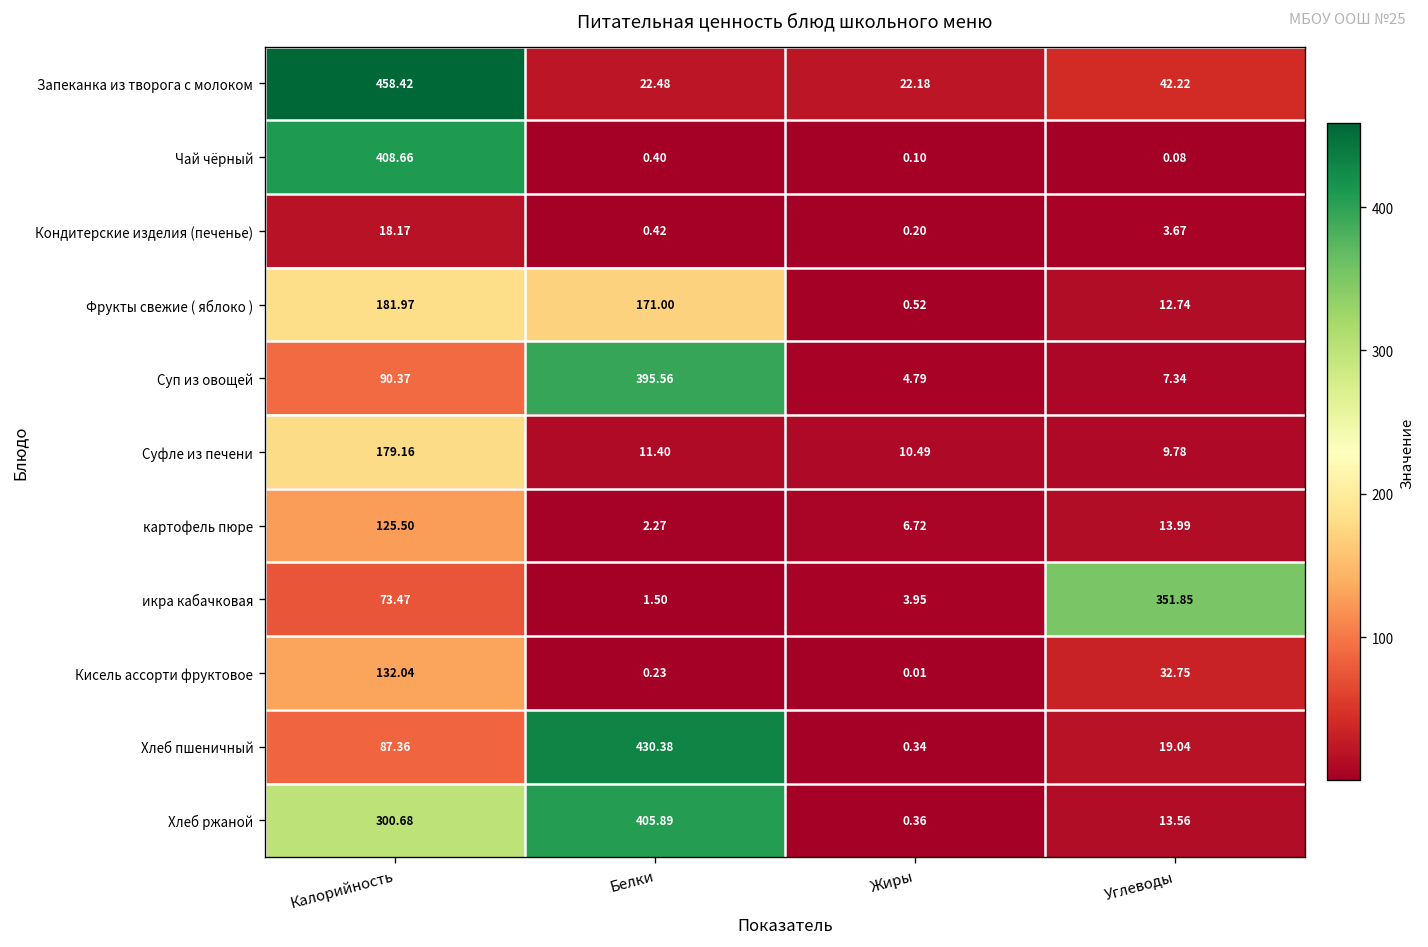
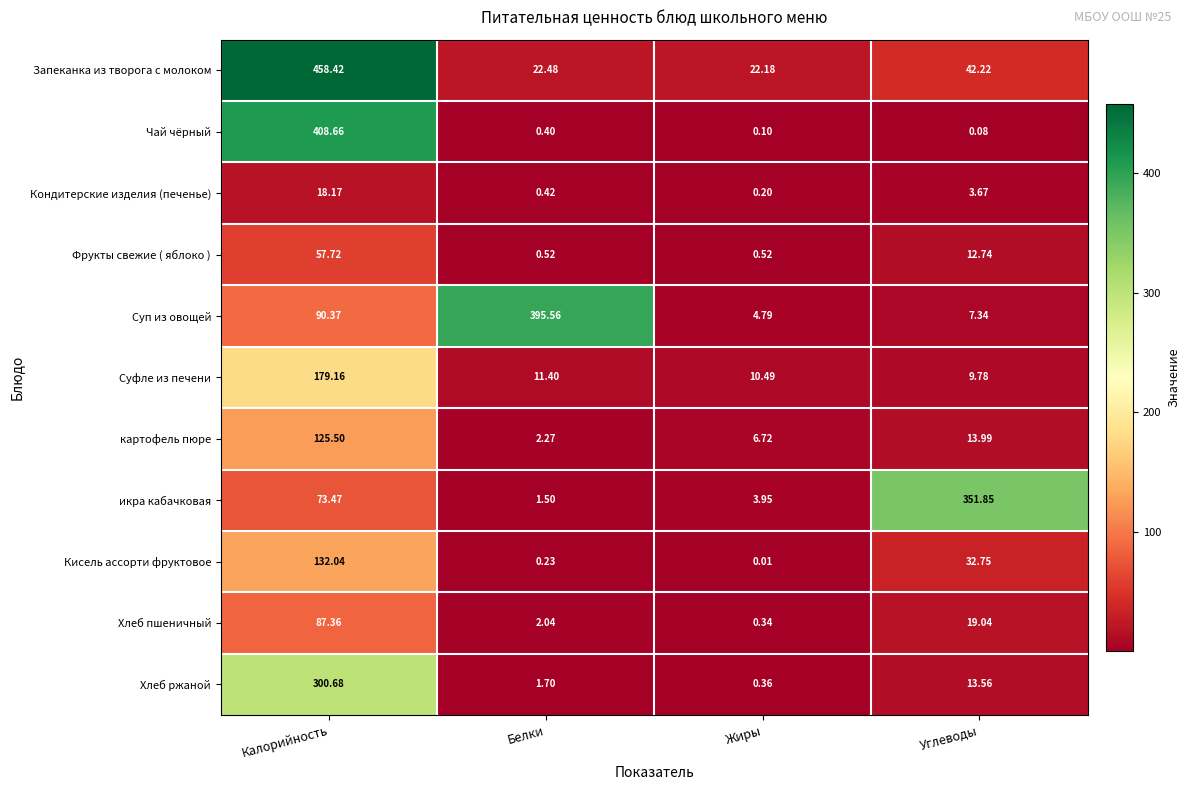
  {
    "Запеканка из творога с молоком": {
      "Калорийность": 458.42,
      "Белки": 22.48,
      "Жиры": 22.18,
      "Углеводы": 42.22
    },
    "Чай чёрный": {
      "Калорийность": 408.66,
      "Белки": 0.40,
      "Жиры": 0.10,
      "Углеводы": 0.08
    },
    "Кондитерские изделия (печенье)": {
      "Калорийность": 18.17,
      "Белки": 0.42,
      "Жиры": 0.20,
      "Углеводы": 3.67
    },
    "Фрукты свежие ( яблоко )": {
-     "Калорийность": 181.97,
-     "Белки": 171.00,
+     "Калорийность": 57.72,
+     "Белки": 0.52,
      "Жиры": 0.52,
      "Углеводы": 12.74
    },
    "Суп из овощей": {
      "Калорийность": 90.37,
      "Белки": 395.56,
      "Жиры": 4.79,
      "Углеводы": 7.34
    },
    "Суфле из печени": {
      "Калорийность": 179.16,
      "Белки": 11.40,
      "Жиры": 10.49,
      "Углеводы": 9.78
    },
    "картофель пюре": {
      "Калорийность": 125.50,
      "Белки": 2.27,
      "Жиры": 6.72,
      "Углеводы": 13.99
    },
    "икра кабачковая": {
      "Калорийность": 73.47,
      "Белки": 1.50,
      "Жиры": 3.95,
      "Углеводы": 351.85
    },
    "Кисель ассорти фруктовое": {
      "Калорийность": 132.04,
      "Белки": 0.23,
      "Жиры": 0.01,
      "Углеводы": 32.75
    },
    "Хлеб пшеничный": {
      "Калорийность": 87.36,
-     "Белки": 430.38,
+     "Белки": 2.04,
      "Жиры": 0.34,
      "Углеводы": 19.04
    },
    "Хлеб ржаной": {
      "Калорийность": 300.68,
-     "Белки": 405.89,
+     "Белки": 1.70,
      "Жиры": 0.36,
      "Углеводы": 13.56
    }
  }
